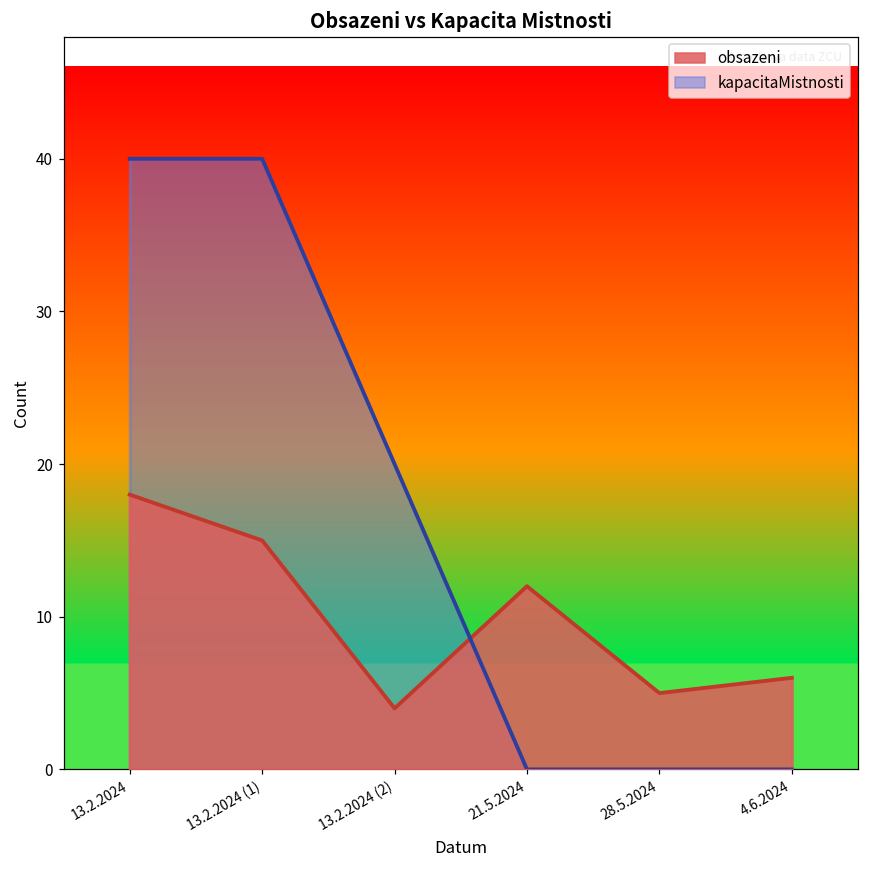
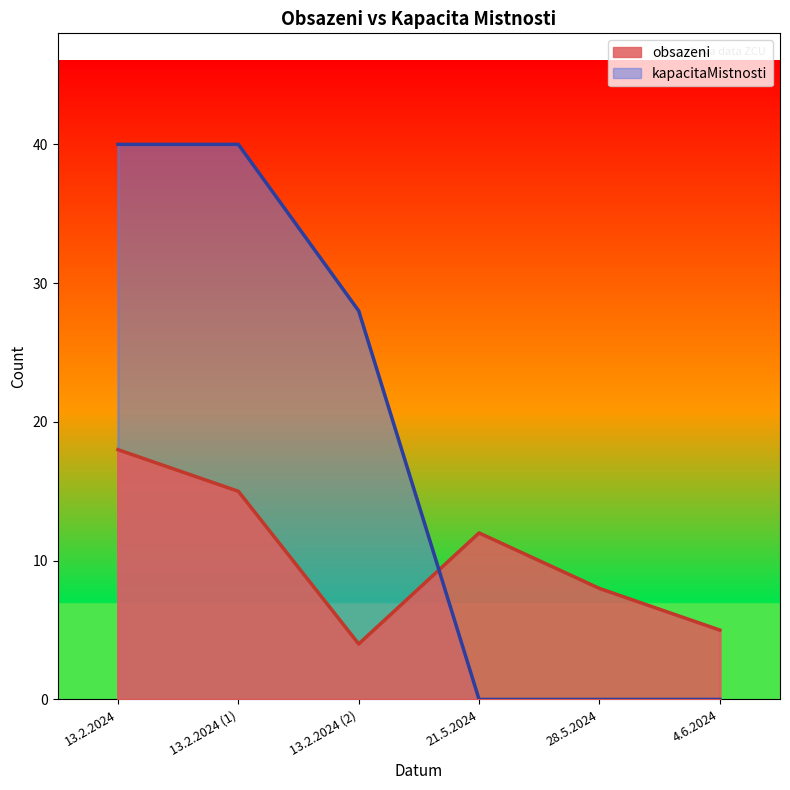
  {
    "obsazeni": {
      "13.2.2024": 18,
      "13.2.2024 (1)": 15,
      "13.2.2024 (2)": 4,
      "21.5.2024": 12,
-     "28.5.2024": 5,
-     "4.6.2024": 6
+     "28.5.2024": 8,
+     "4.6.2024": 5
    },
    "kapacitaMistnosti": {
      "13.2.2024": 40,
      "13.2.2024 (1)": 40,
-     "13.2.2024 (2)": 20,
+     "13.2.2024 (2)": 28,
      "21.5.2024": 0,
      "28.5.2024": 0,
      "4.6.2024": 0
    }
  }
